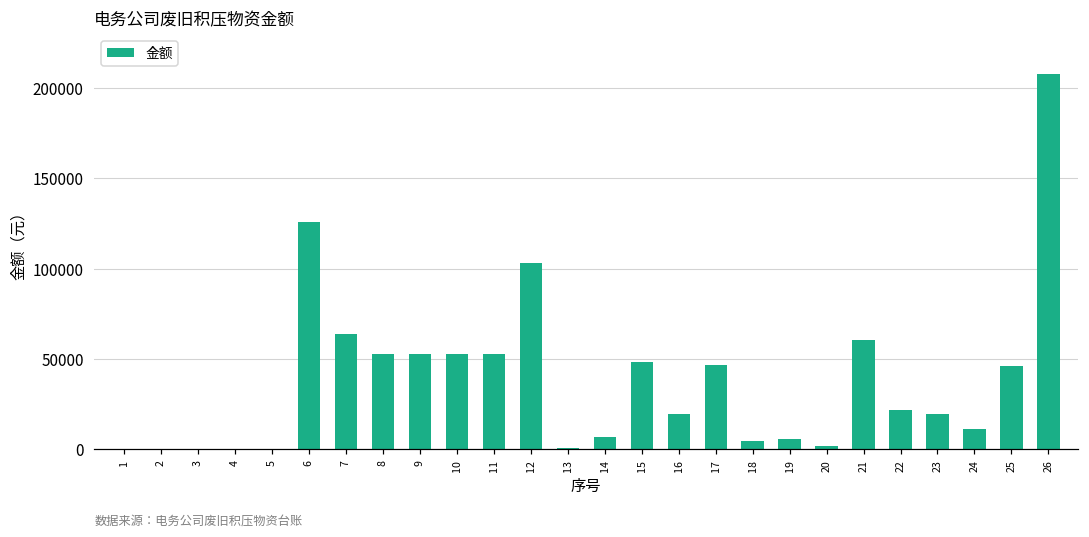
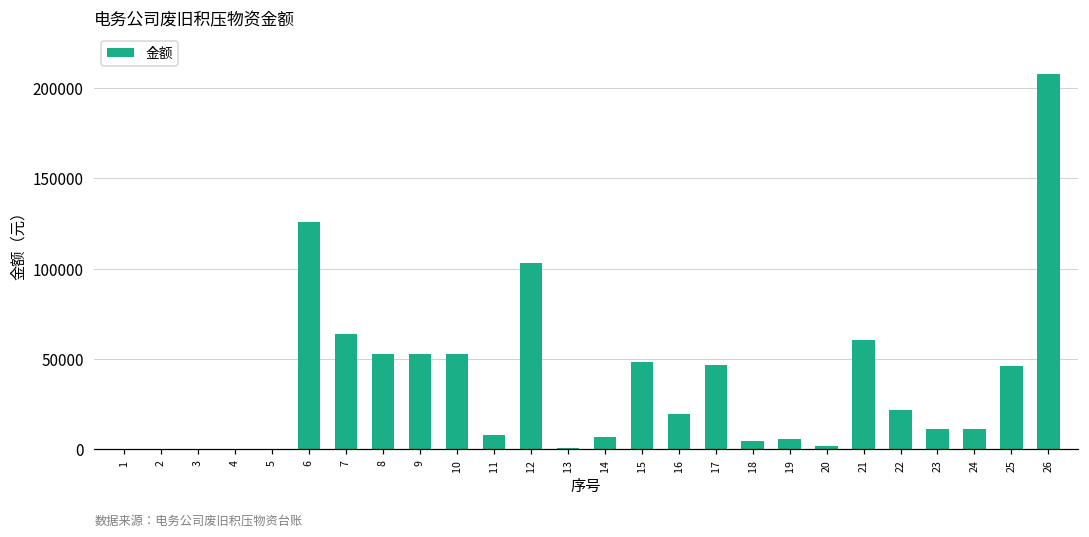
  {
    "1": 0,
    "2": 0,
    "3": 0,
    "4": 0,
    "5": 0,
    "6": 126000,
    "7": 64000,
    "8": 53000,
    "9": 53000,
    "10": 53000,
-   "11": 53000,
+   "11": 8000,
    "12": 103000,
    "14": 7000,
    "15": 48000,
    "16": 20000,
    "17": 47000,
    "18": 4000,
    "19": 6000,
    "20": 2000,
    "21": 60000,
    "22": 22000,
-   "23": 19000,
+   "23": 11000,
    "24": 11000,
    "25": 46000,
    "26": 208000
  }
